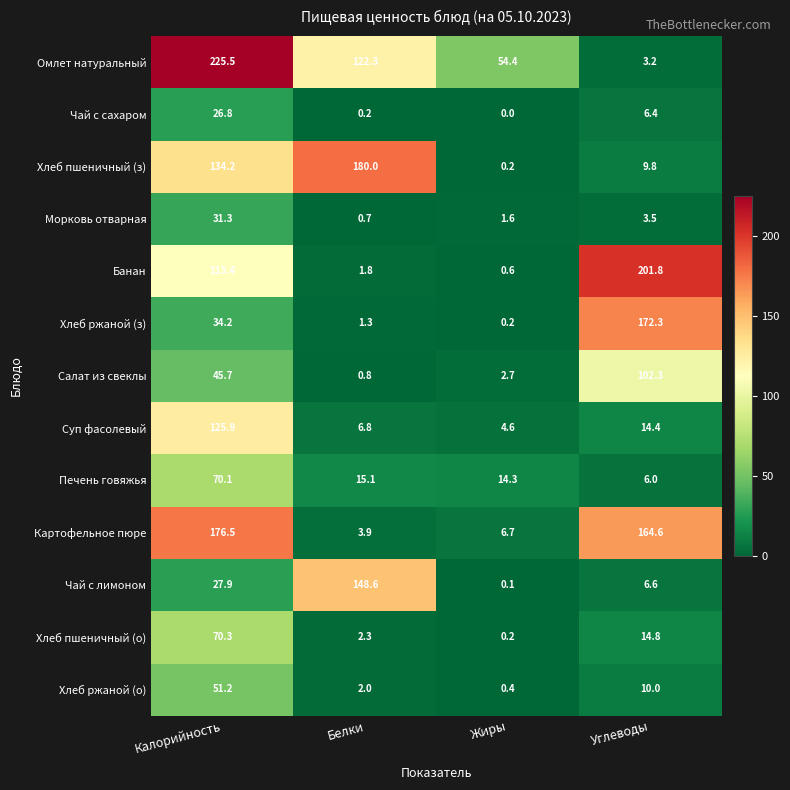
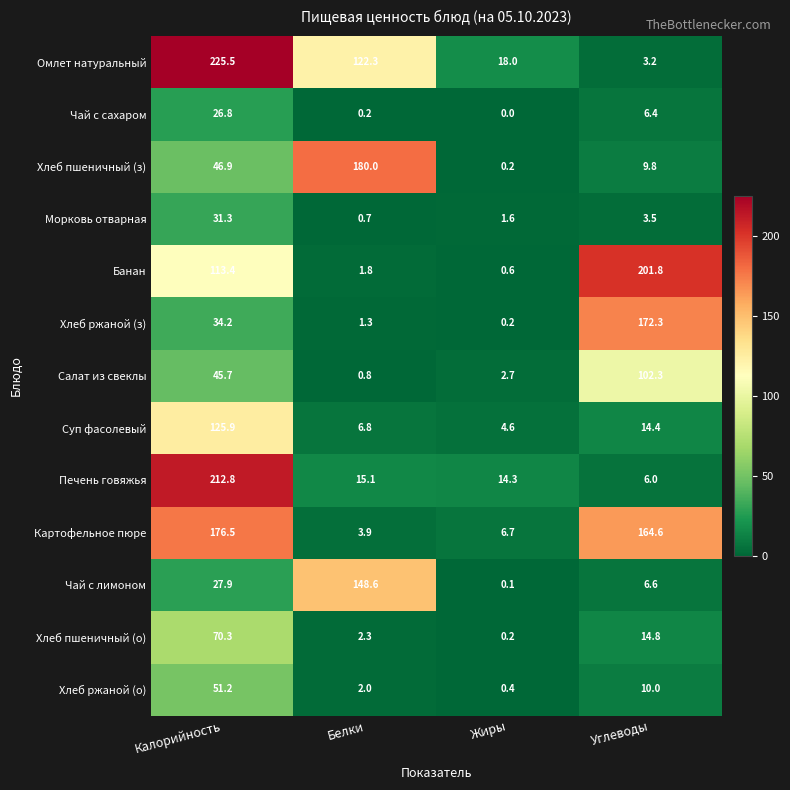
  {
    "Омлет натуральный": {
      "Калорийность": 225.5,
      "Белки": 122.3,
-     "Жиры": 54.4,
+     "Жиры": 18.0,
      "Углеводы": 3.2
    },
    "Чай с сахаром": {
      "Калорийность": 26.8,
      "Белки": 0.2,
      "Жиры": 0.0,
      "Углеводы": 6.4
    },
    "Хлеб пшеничный (з)": {
-     "Калорийность": 134.2,
+     "Калорийность": 46.9,
      "Белки": 180.0,
      "Жиры": 0.2,
      "Углеводы": 9.8
    },
    "Морковь отварная": {
      "Калорийность": 31.3,
      "Белки": 0.7,
      "Жиры": 1.6,
      "Углеводы": 3.5
    },
    "Банан": {
      "Калорийность": 113.4,
      "Белки": 1.8,
      "Жиры": 0.6,
      "Углеводы": 201.8
    },
    "Хлеб ржаной (з)": {
      "Калорийность": 34.2,
      "Белки": 1.3,
      "Жиры": 0.2,
      "Углеводы": 172.3
    },
    "Салат из свеклы": {
      "Калорийность": 45.7,
      "Белки": 0.8,
      "Жиры": 2.7,
      "Углеводы": 102.3
    },
    "Суп фасолевый": {
      "Калорийность": 125.9,
      "Белки": 6.8,
      "Жиры": 4.6,
      "Углеводы": 14.4
    },
    "Печень говяжья": {
-     "Калорийность": 70.1,
+     "Калорийность": 212.8,
      "Белки": 15.1,
      "Жиры": 14.3,
      "Углеводы": 6.0
    },
    "Картофельное пюре": {
      "Калорийность": 176.5,
      "Белки": 3.9,
      "Жиры": 6.7,
      "Углеводы": 164.6
    },
    "Чай с лимоном": {
      "Калорийность": 27.9,
      "Белки": 148.6,
      "Жиры": 0.1,
      "Углеводы": 6.6
    },
    "Хлеб пшеничный (о)": {
      "Калорийность": 70.3,
      "Белки": 2.3,
      "Жиры": 0.2,
      "Углеводы": 14.8
    },
    "Хлеб ржаной (о)": {
      "Калорийность": 51.2,
      "Белки": 2.0,
      "Жиры": 0.4,
      "Углеводы": 10.0
    }
  }
